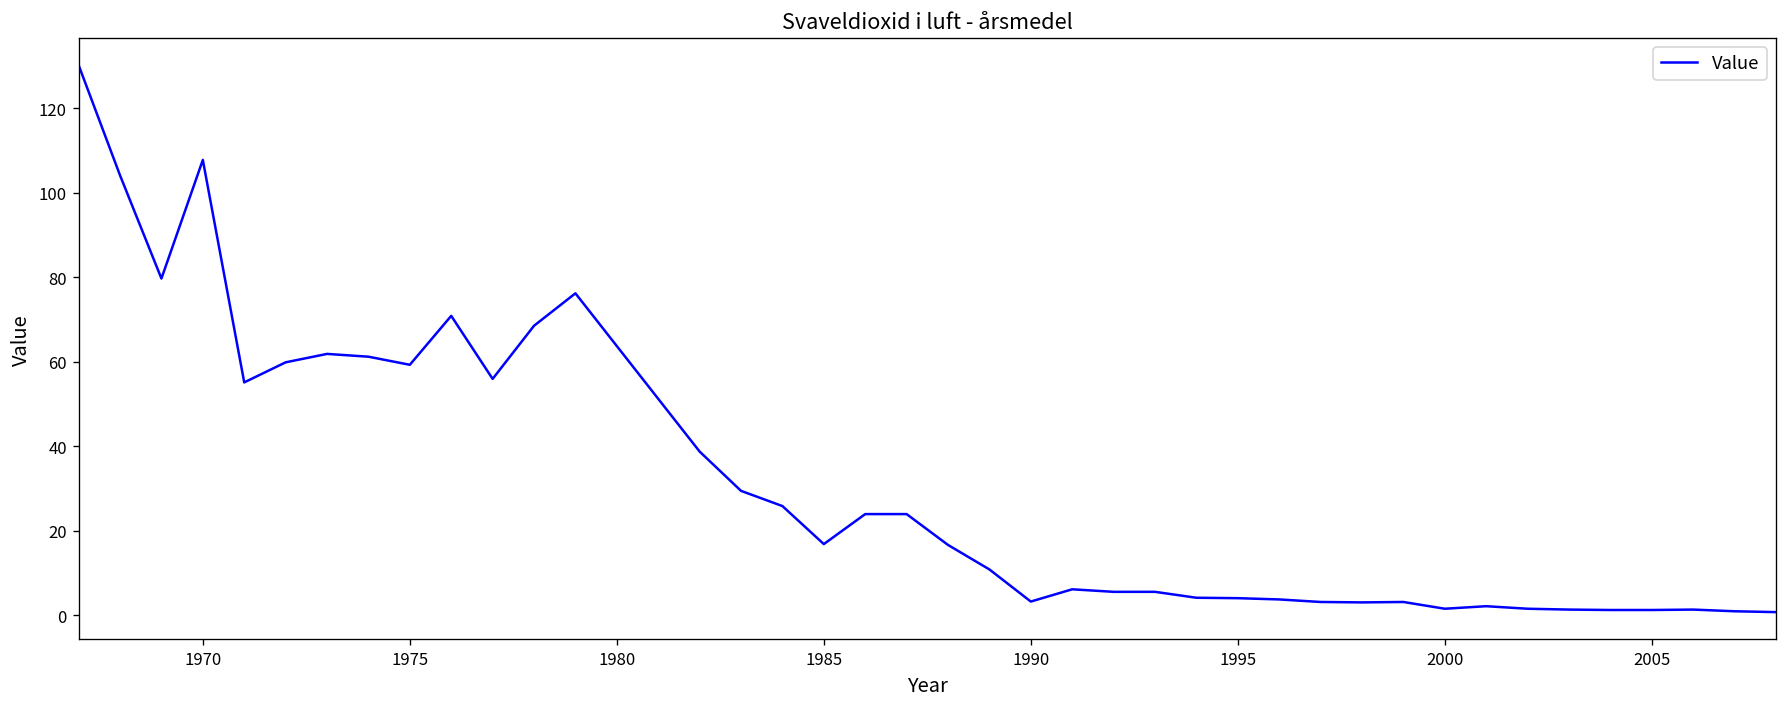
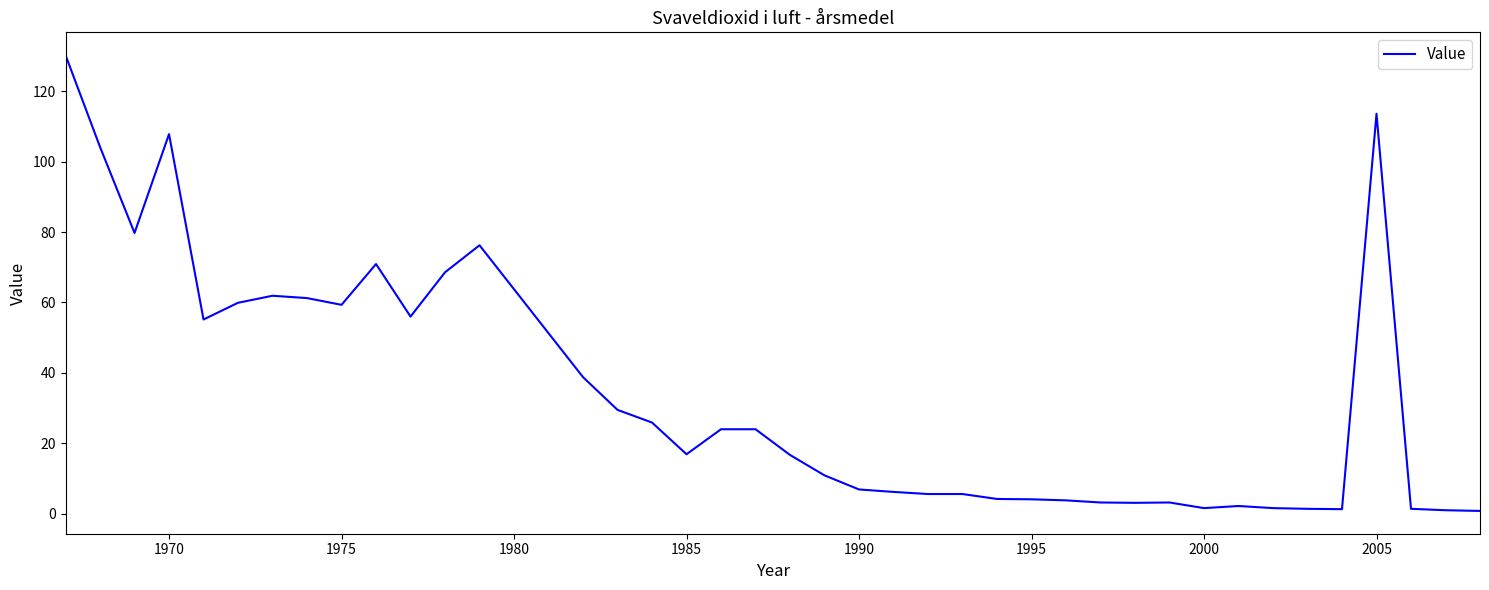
  {
    "1970": 108,
    "1975": 59,
    "1985": 17,
-   "1990": 3,
+   "1990": 7,
    "1995": 4,
    "2000": 2,
-   "2005": 1
+   "2005": 114
  }
